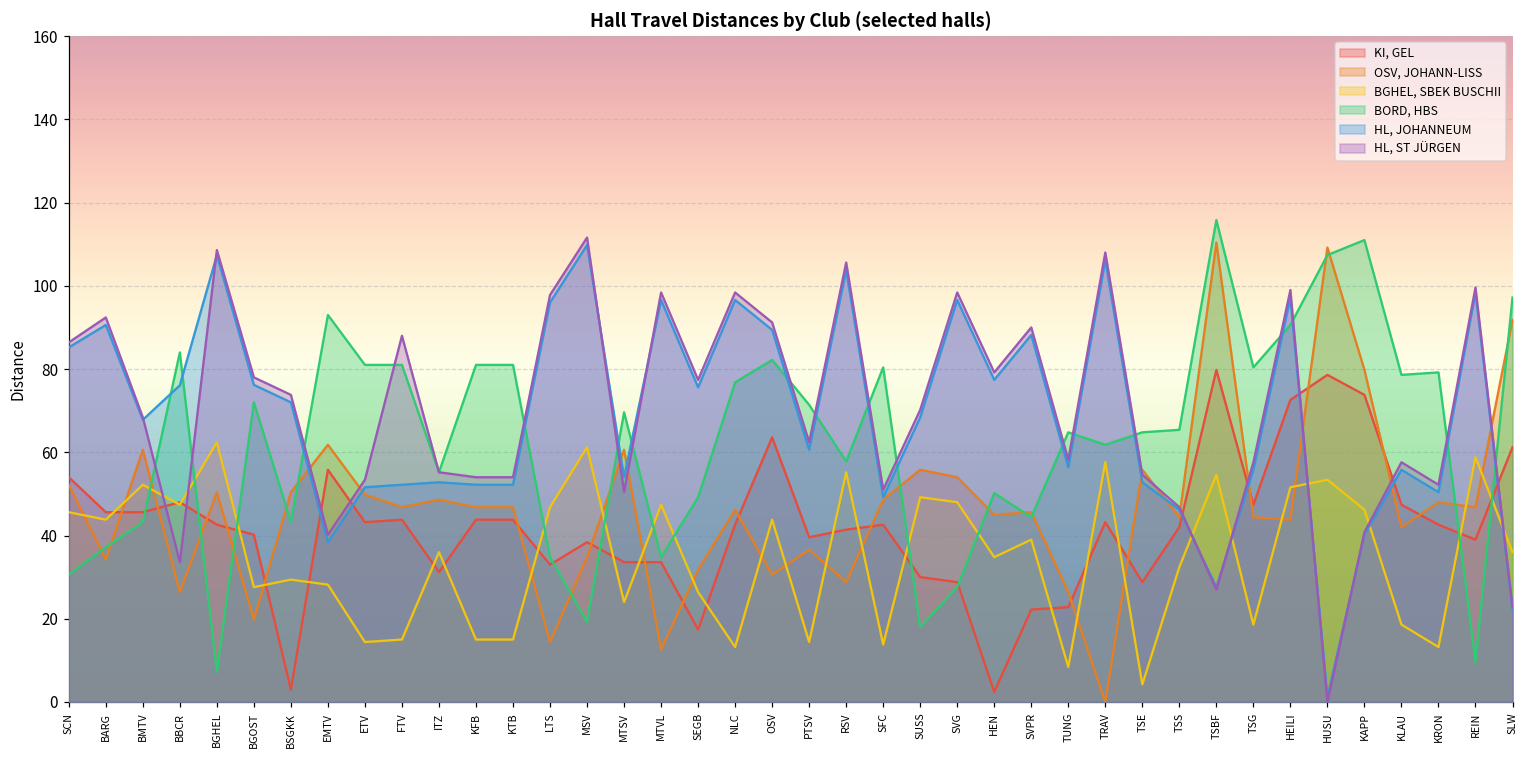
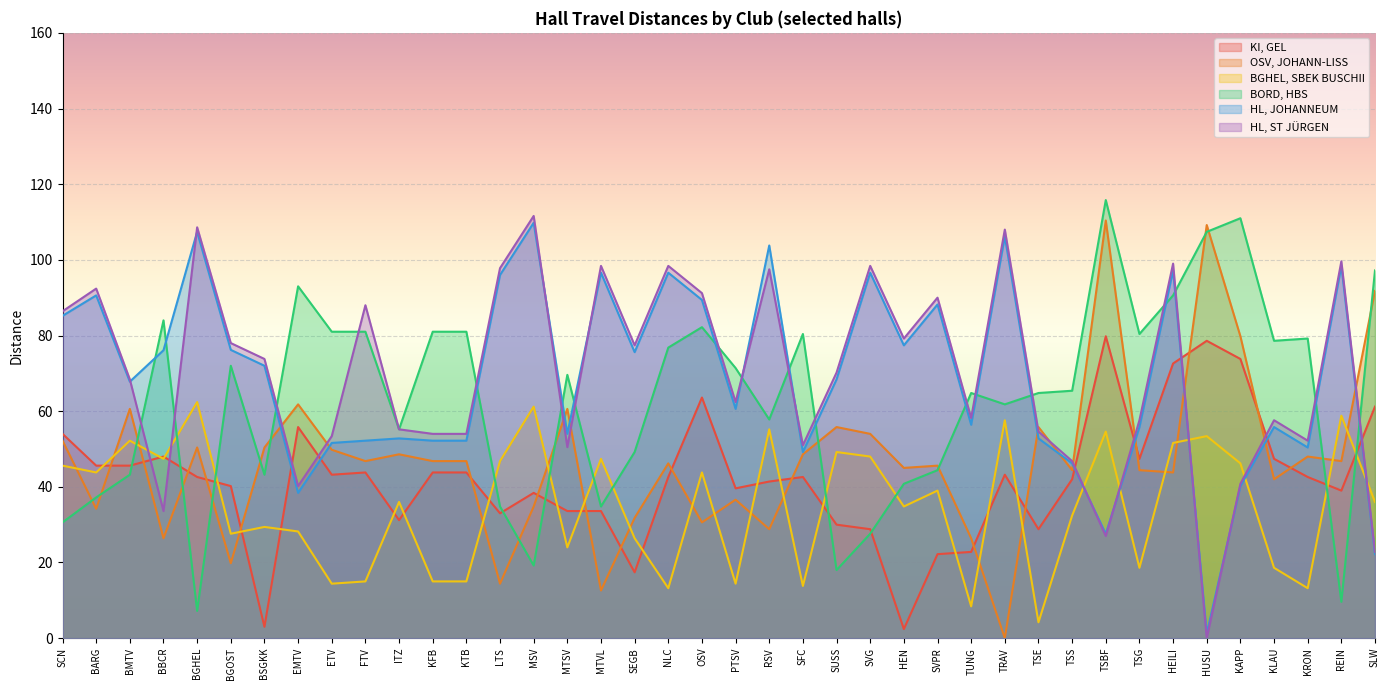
  {
    "BORD, HBS": {
      "SCN": 31,
      "BARG": 37,
      "BMTV": 43,
      "BBCR": 84,
      "BGHEL": 7,
      "BGOST": 72,
      "BSGKK": 43,
      "EMTV": 93,
      "ETV": 81,
      "FTV": 81,
      "KFB": 81,
      "KTB": 81,
      "LTS": 35,
      "MSV": 19,
      "MTSV": 70,
      "MTVL": 35,
      "SEGB": 49,
      "NLC": 77,
      "OSV": 82,
      "PTSV": 71,
      "RSV": 58,
      "SFC": 80,
      "SUSS": 18,
      "SVG": 28,
-     "HEN": 50,
+     "HEN": 41,
      "SVPR": 44,
      "TUNG": 65,
      "TRAV": 62,
      "TSE": 65,
      "TSS": 65,
      "TSBF": 116,
      "TSG": 80,
      "HEILI": 91,
      "HUSU": 107,
      "KAPP": 111,
      "KLAU": 79,
      "KRON": 79,
      "REIN": 10,
      "SLW": 97
    },
    "HL, JOHANNEUM": {
      "SCN": 85,
      "BARG": 91,
      "BBCR": 76,
      "BGHEL": 107,
      "BGOST": 76,
      "BSGKK": 72,
      "EMTV": 38,
      "ETV": 52,
      "FTV": 52,
      "ITZ": 53,
      "KFB": 52,
      "KTB": 52,
      "LTS": 96,
      "MSV": 110,
      "MTSV": 54,
      "MTVL": 97,
      "SEGB": 76,
      "NLC": 97,
      "OSV": 89,
      "PTSV": 61,
      "RSV": 104,
      "SUSS": 68,
      "SVG": 97,
      "HEN": 77,
      "SVPR": 88,
      "TUNG": 56,
      "TRAV": 106,
      "TSE": 53,
      "TSG": 56,
      "HEILI": 97,
      "HUSU": 1,
      "KLAU": 56,
      "KRON": 50,
      "REIN": 98
    },
    "HL, ST JÜRGEN": {
      "SCN": 86,
      "BARG": 92,
      "BBCR": 34,
      "BGHEL": 109,
      "BGOST": 78,
      "BSGKK": 74,
      "EMTV": 40,
      "ETV": 53,
      "FTV": 88,
      "KFB": 54,
      "KTB": 54,
      "LTS": 98,
      "MSV": 112,
      "MTSV": 51,
      "MTVL": 98,
      "SEGB": 77,
      "NLC": 98,
      "OSV": 91,
      "PTSV": 62,
-     "RSV": 106,
+     "RSV": 98,
      "SFC": 51,
      "SUSS": 70,
      "SVG": 98,
      "HEN": 79,
      "SVPR": 90,
      "TUNG": 58,
      "TRAV": 108,
      "TSE": 55,
      "TSG": 58,
      "HEILI": 99,
      "HUSU": 0,
      "KLAU": 58,
      "KRON": 52,
      "REIN": 100
    }
  }
